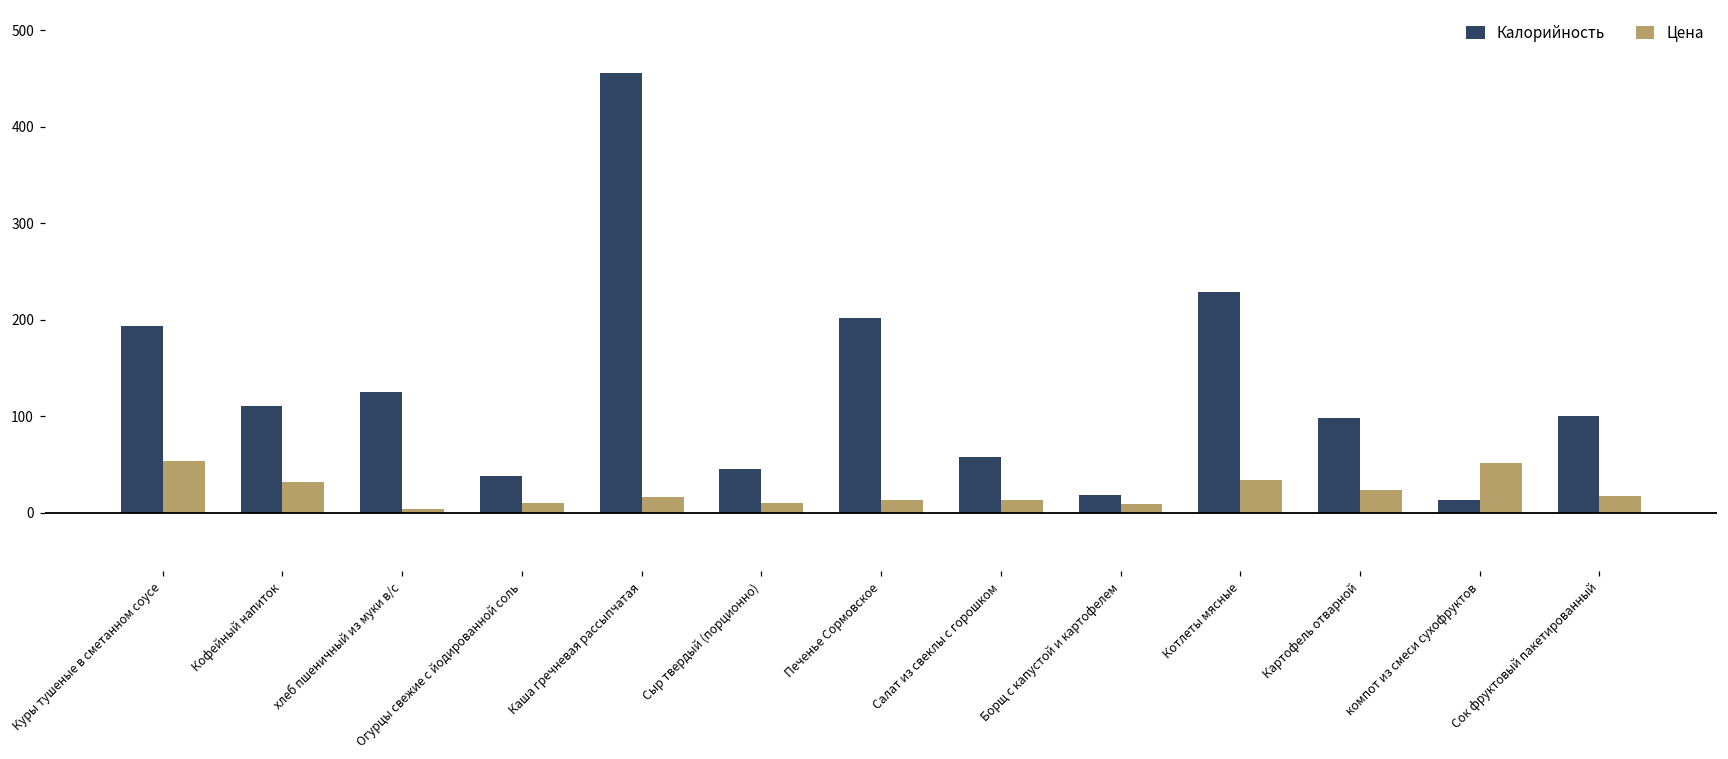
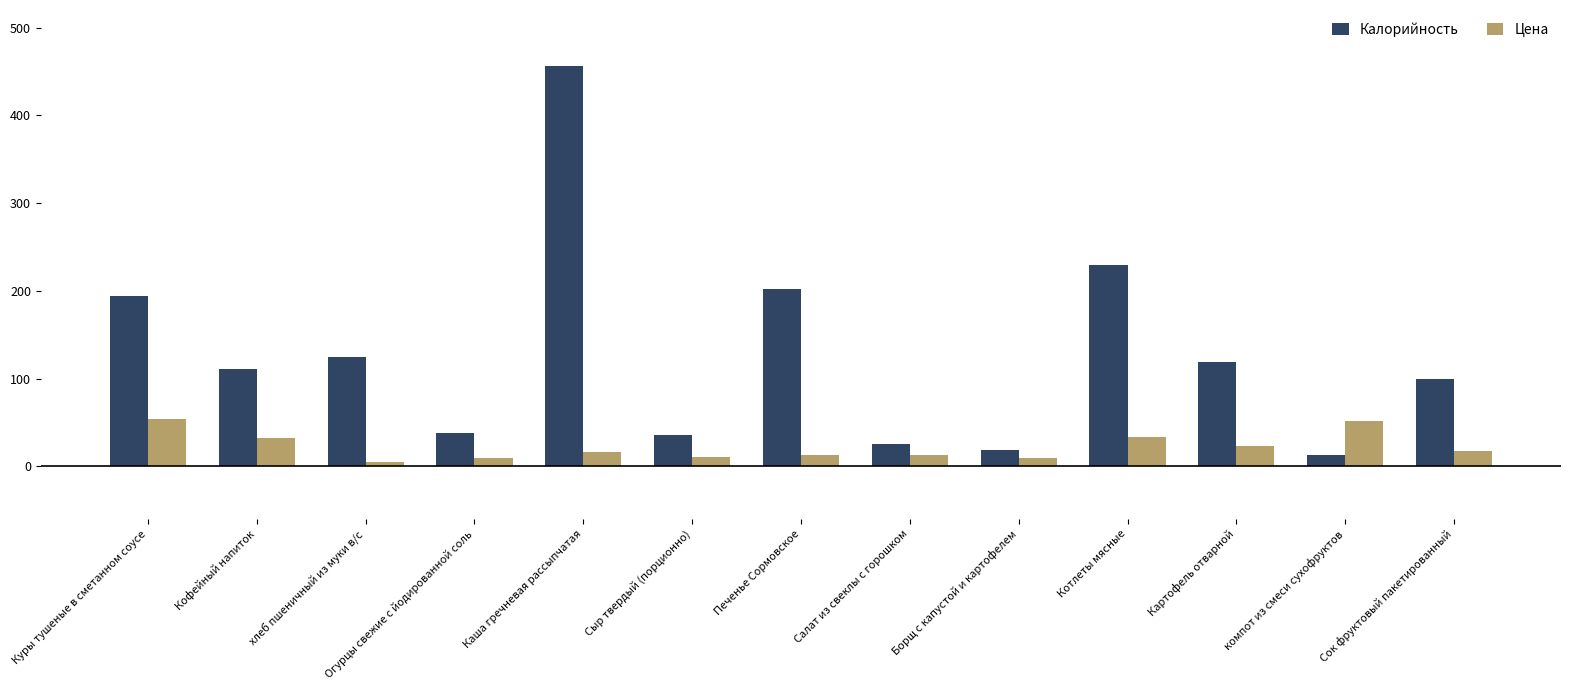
  {
    "Калорийность": {
      "Куры тушеные в сметанном соусе": 190,
      "Кофейный напиток": 110,
      "хлеб пшеничный из муки в/с": 130,
      "Огурцы свежие с йодированной соль": 40,
      "Каша гречневая рассыпчатая": 460,
-     "Сыр твердый (порционно)": 50,
+     "Сыр твердый (порционно)": 40,
      "Печенье Сормовское": 200,
-     "Салат из свеклы с горошком": 60,
+     "Салат из свеклы с горошком": 30,
      "Борщ с капустой и картофелем": 20,
      "Котлеты мясные": 230,
-     "Картофель отварной": 100,
+     "Картофель отварной": 120,
      "компот из смеси сухофруктов": 10,
      "Сок фруктовый пакетированный": 100
    },
    "Цена": {
      "Куры тушеные в сметанном соусе": 50,
      "Кофейный напиток": 30,
      "хлеб пшеничный из муки в/с": 0,
      "Огурцы свежие с йодированной соль": 10,
      "Каша гречневая рассыпчатая": 20,
      "Сыр твердый (порционно)": 10,
      "Печенье Сормовское": 10,
      "Салат из свеклы с горошком": 10,
      "Борщ с капустой и картофелем": 10,
      "Котлеты мясные": 30,
      "Картофель отварной": 20,
      "компот из смеси сухофруктов": 50,
      "Сок фруктовый пакетированный": 20
    }
  }
